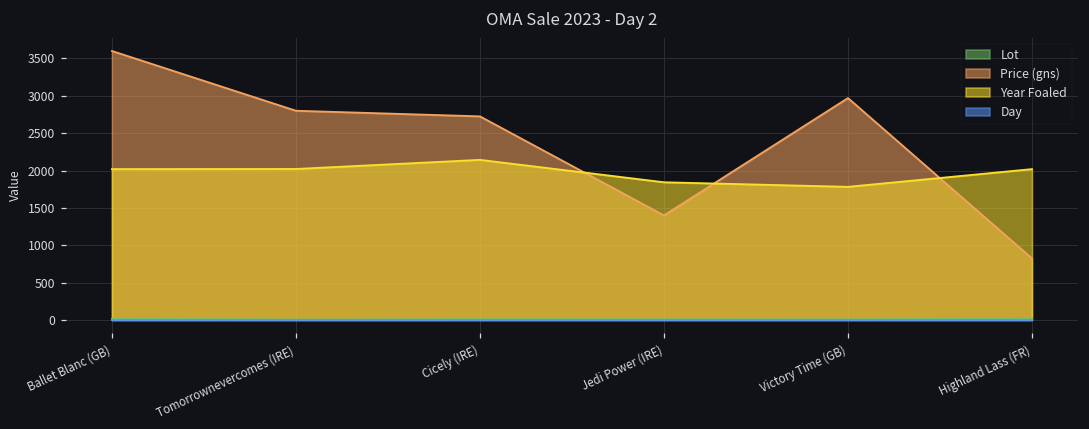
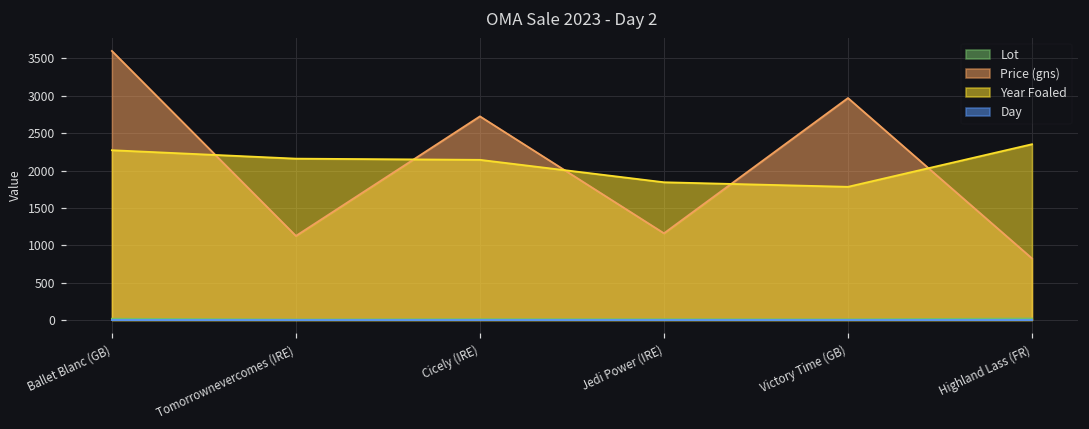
  {
    "Price (gns)": {
      "Ballet Blanc (GB)": 3600,
-     "Tomorrownevercomes (IRE)": 2800,
+     "Tomorrownevercomes (IRE)": 1100,
      "Cicely (IRE)": 2700,
-     "Jedi Power (IRE)": 1400,
+     "Jedi Power (IRE)": 1200,
      "Victory Time (GB)": 3000,
      "Highland Lass (FR)": 800
    },
    "Year Foaled": {
-     "Ballet Blanc (GB)": 2000,
-     "Tomorrownevercomes (IRE)": 2000,
+     "Ballet Blanc (GB)": 2300,
+     "Tomorrownevercomes (IRE)": 2200,
      "Cicely (IRE)": 2100,
      "Jedi Power (IRE)": 1800,
      "Victory Time (GB)": 1800,
-     "Highland Lass (FR)": 2000
+     "Highland Lass (FR)": 2400
    }
  }
